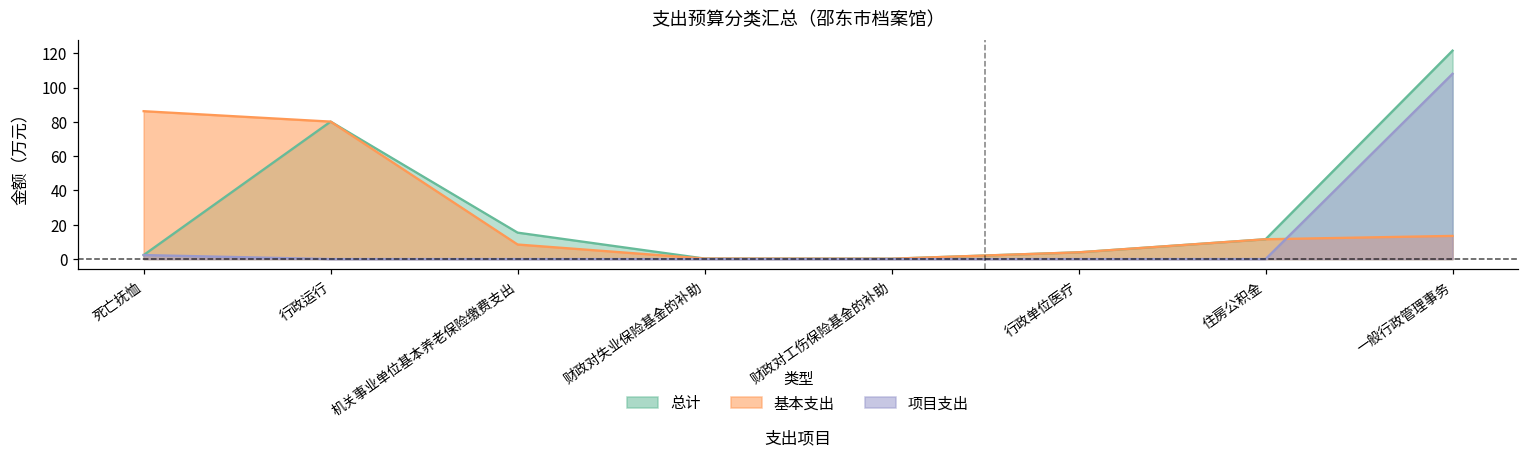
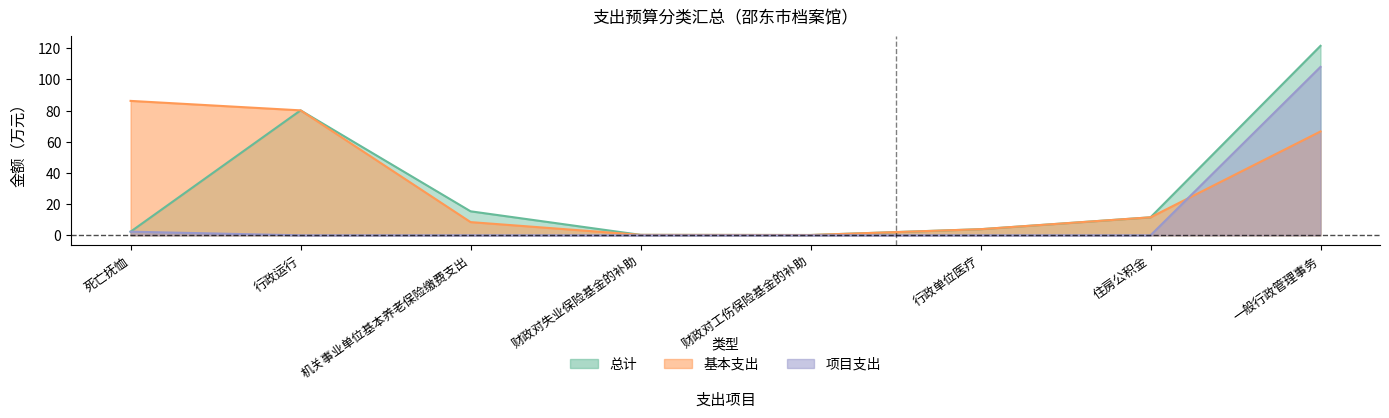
  {
    "基本支出": {
      "死亡抚恤": 86,
      "机关事业单位基本养老保险缴费支出": 8,
-     "一般行政管理事务": 14
+     "一般行政管理事务": 67
    }
  }
